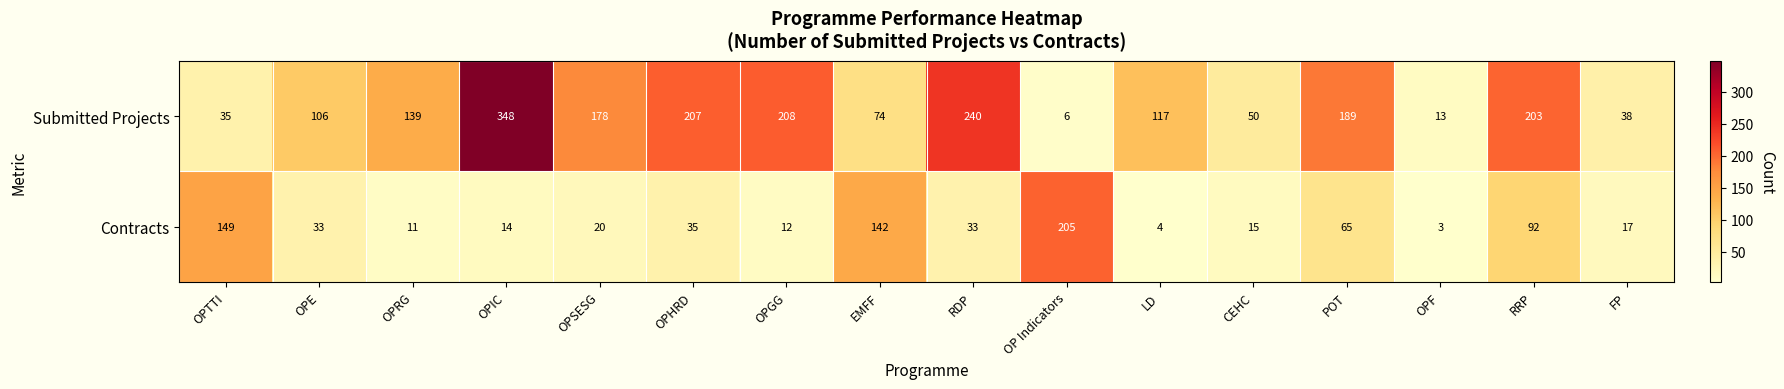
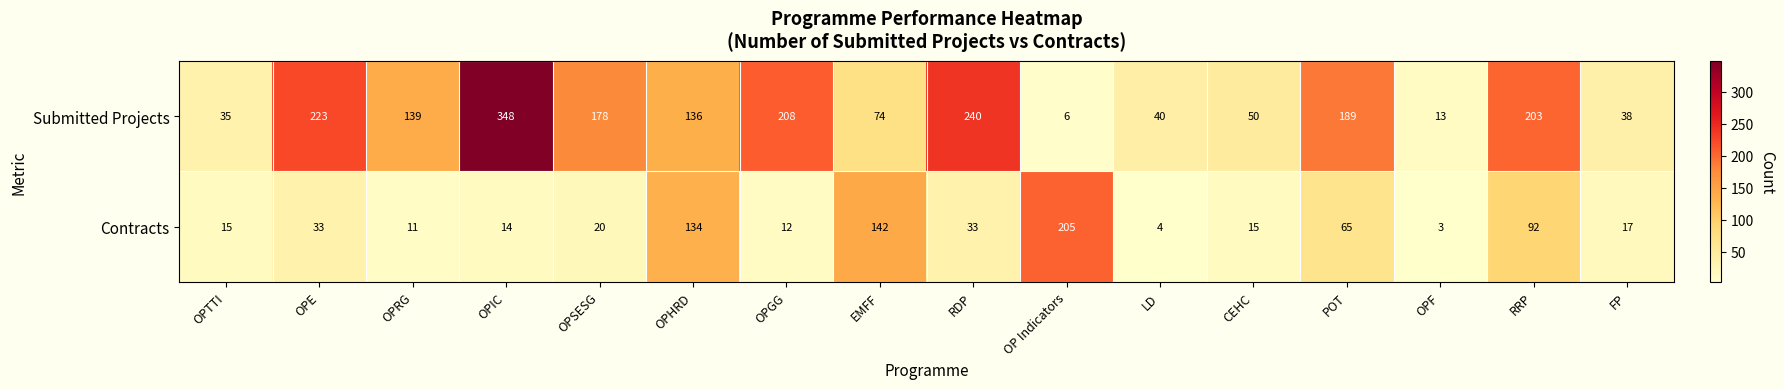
  {
    "Submitted Projects": {
      "OPTTI": 35,
-     "OPE": 106,
+     "OPE": 223,
      "OPRG": 139,
      "OPIC": 348,
      "OPSESG": 178,
-     "OPHRD": 207,
+     "OPHRD": 136,
      "OPGG": 208,
      "EMFF": 74,
      "RDP": 240,
      "OP Indicators": 6,
-     "LD": 117,
+     "LD": 40,
      "CEHC": 50,
      "POT": 189,
      "OPF": 13,
      "RRP": 203,
      "FP": 38
    },
    "Contracts": {
-     "OPTTI": 149,
+     "OPTTI": 15,
      "OPE": 33,
      "OPRG": 11,
      "OPIC": 14,
      "OPSESG": 20,
-     "OPHRD": 35,
+     "OPHRD": 134,
      "OPGG": 12,
      "EMFF": 142,
      "RDP": 33,
      "OP Indicators": 205,
      "LD": 4,
      "CEHC": 15,
      "POT": 65,
      "OPF": 3,
      "RRP": 92,
      "FP": 17
    }
  }
